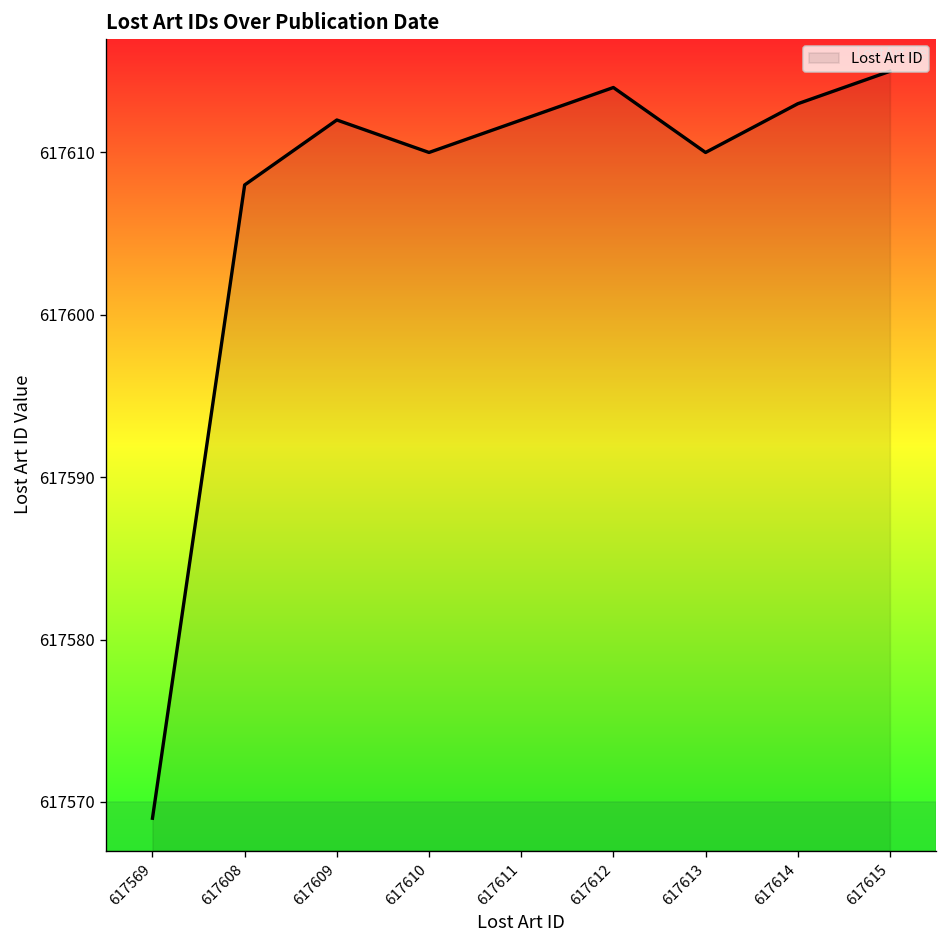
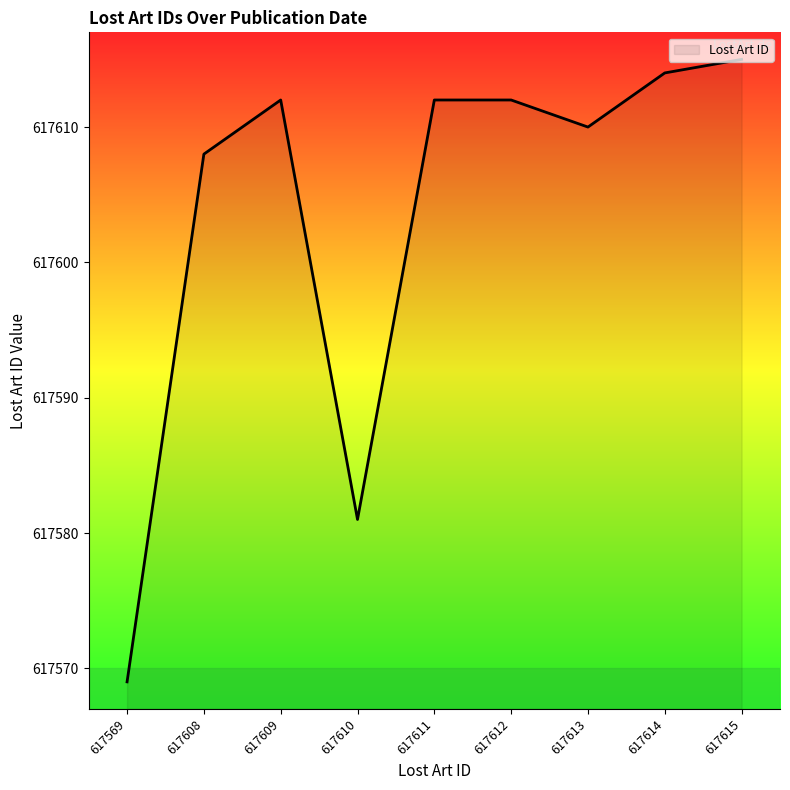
  {
    "617608": 617608,
    "617609": 617612,
-   "617610": 617610,
+   "617610": 617581,
    "617611": 617612,
-   "617612": 617614,
+   "617612": 617612,
    "617613": 617610,
-   "617614": 617613
+   "617614": 617614
  }
